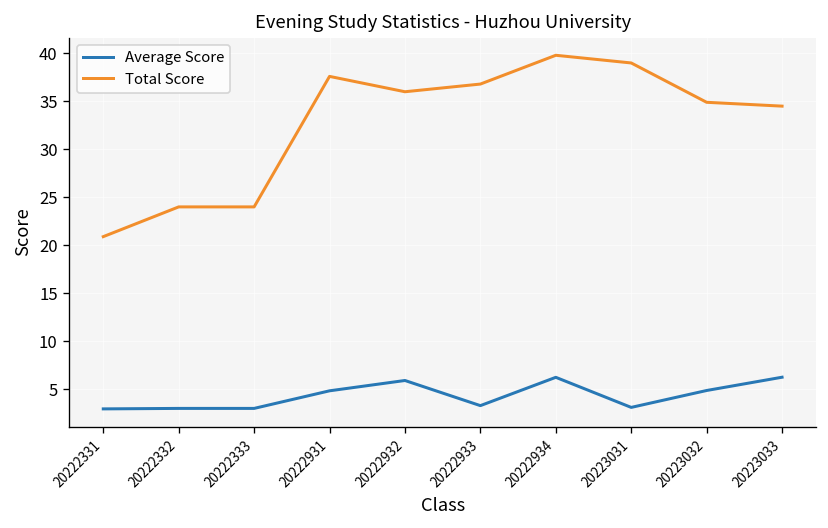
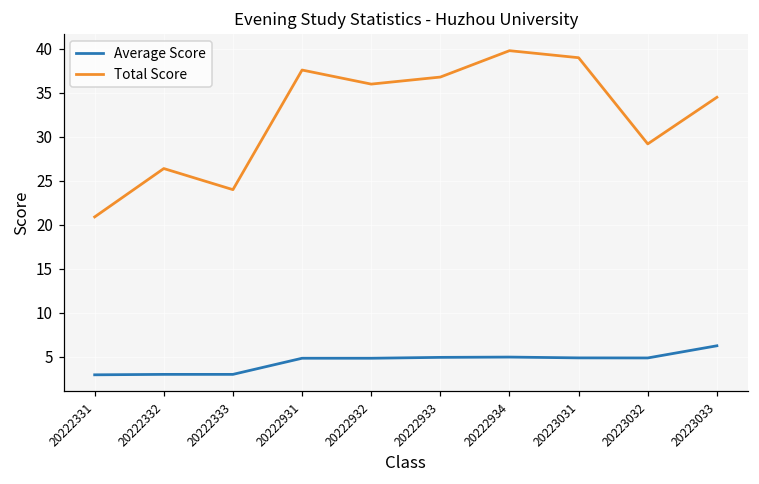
  {
    "Average Score": {
      "20222331": 3,
      "20222332": 3,
      "20222333": 3,
      "20222931": 5,
-     "20222932": 6,
-     "20222933": 3,
-     "20222934": 6,
-     "20223031": 3,
+     "20222932": 5,
+     "20222933": 5,
+     "20222934": 5,
+     "20223031": 5,
      "20223032": 5,
      "20223033": 6
    },
    "Total Score": {
      "20222331": 21,
-     "20222332": 24,
+     "20222332": 26,
      "20222333": 24,
      "20222931": 38,
      "20222932": 36,
      "20222933": 37,
      "20222934": 40,
      "20223031": 39,
-     "20223032": 35,
+     "20223032": 29,
      "20223033": 35
    }
  }
